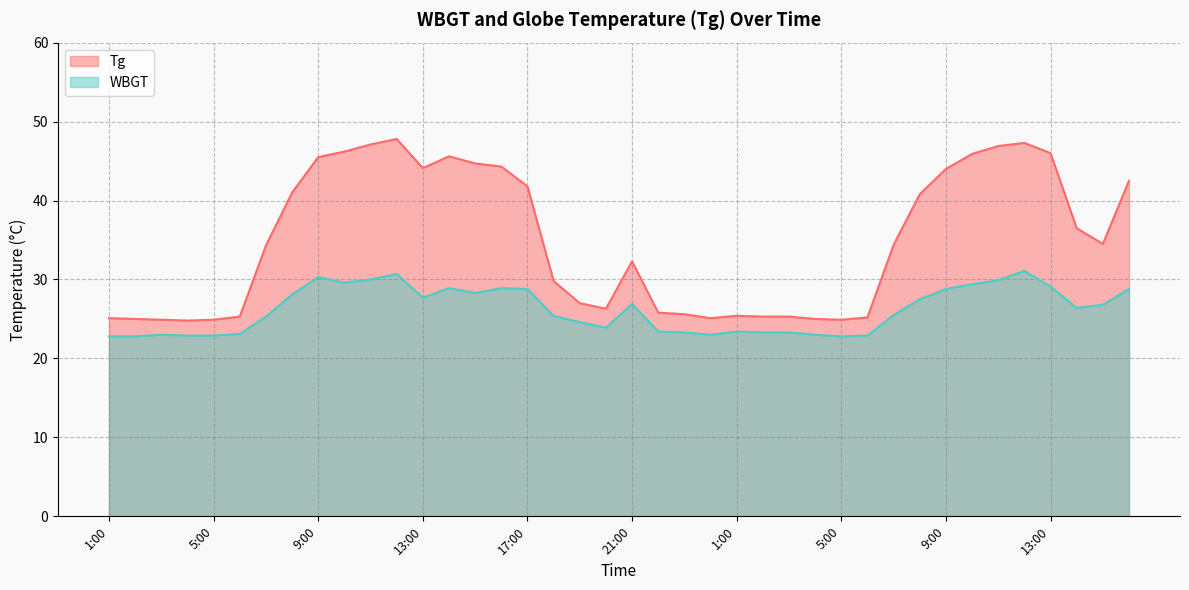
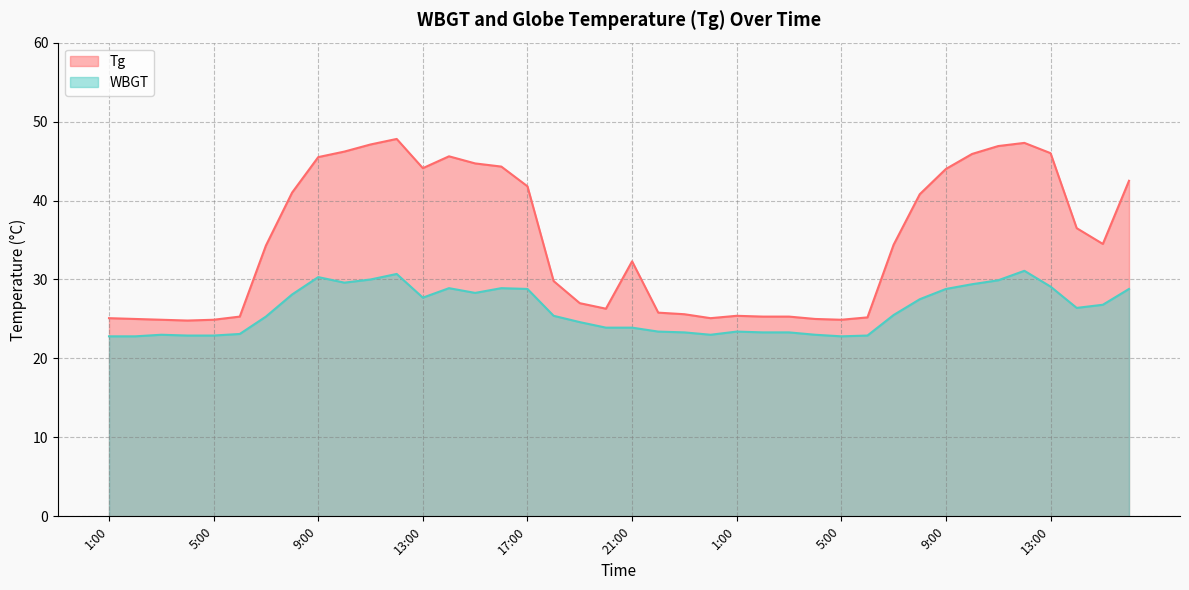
  {
    "Tg": {
      "17:00": 42,
      "21:00": 32
    },
    "WBGT": {
      "17:00": 29,
-     "21:00": 27
+     "21:00": 24
    }
  }
